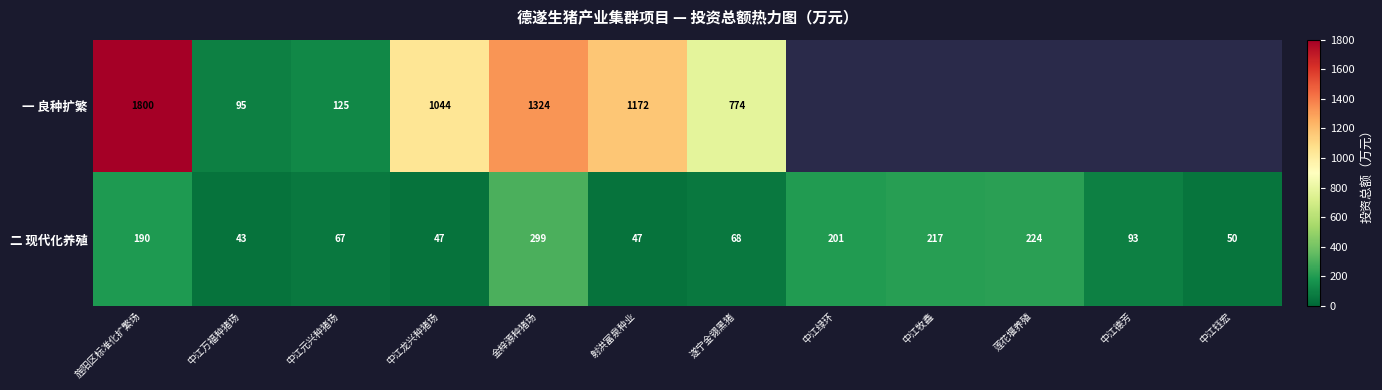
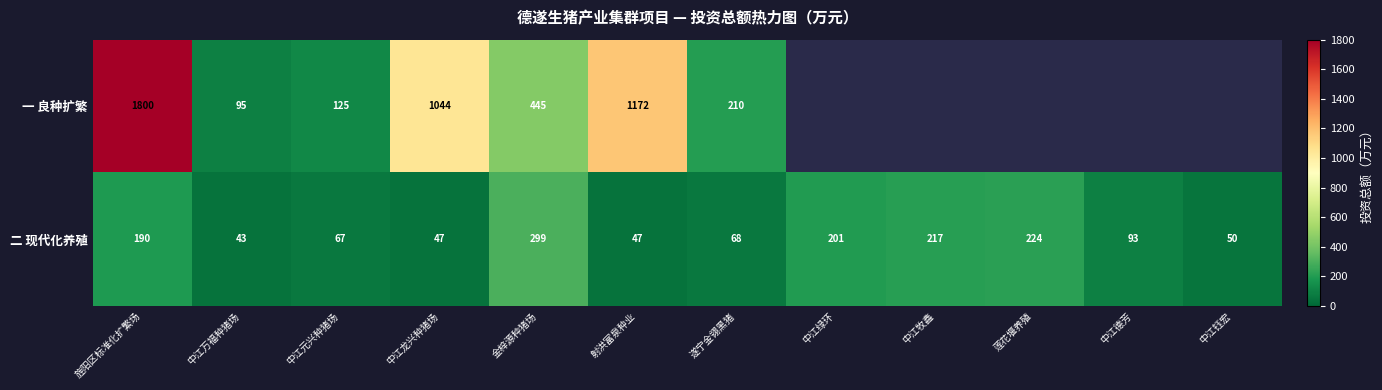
  {
    "一 良种扩繁": {
      "旌阳区标准化扩繁场": 1800,
      "中江万福种猪场": 95,
      "中江元兴种猪场": 125,
      "中江龙兴种猪场": 1044,
-     "金梓源种猪场": 1324,
+     "金梓源种猪场": 445,
      "射洪富泉种业": 1172,
-     "遂宁金翎黑猪": 774
+     "遂宁金翎黑猪": 210
    },
    "二 现代化养殖": {
      "旌阳区标准化扩繁场": 190,
      "中江万福种猪场": 43,
      "中江元兴种猪场": 67,
      "中江龙兴种猪场": 47,
      "金梓源种猪场": 299,
      "射洪富泉种业": 47,
      "遂宁金翎黑猪": 68,
      "中江绿环": 201,
      "中江牧鑫": 217,
      "莲花堰养殖": 224,
      "中江德芳": 93,
      "中江钰宏": 50
    }
  }
